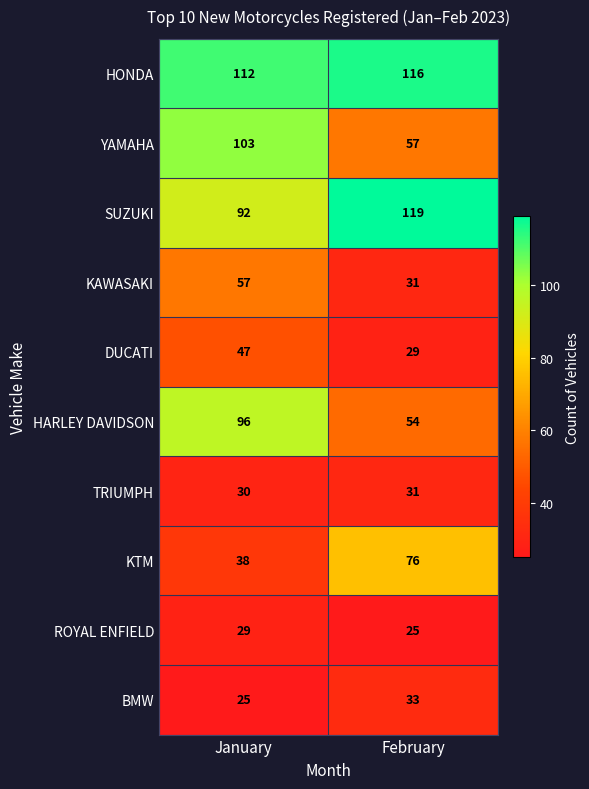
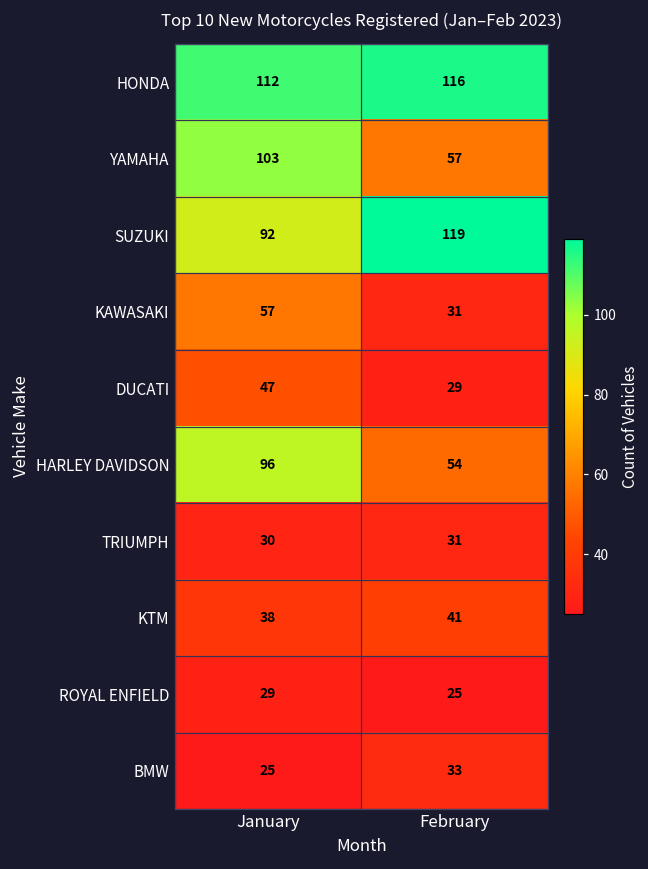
  {
    "HONDA": {
      "January": 112,
      "February": 116
    },
    "YAMAHA": {
      "January": 103,
      "February": 57
    },
    "SUZUKI": {
      "January": 92,
      "February": 119
    },
    "KAWASAKI": {
      "January": 57,
      "February": 31
    },
    "DUCATI": {
      "January": 47,
      "February": 29
    },
    "HARLEY DAVIDSON": {
      "January": 96,
      "February": 54
    },
    "TRIUMPH": {
      "January": 30,
      "February": 31
    },
    "KTM": {
      "January": 38,
-     "February": 76
+     "February": 41
    },
    "ROYAL ENFIELD": {
      "January": 29,
      "February": 25
    },
    "BMW": {
      "January": 25,
      "February": 33
    }
  }
